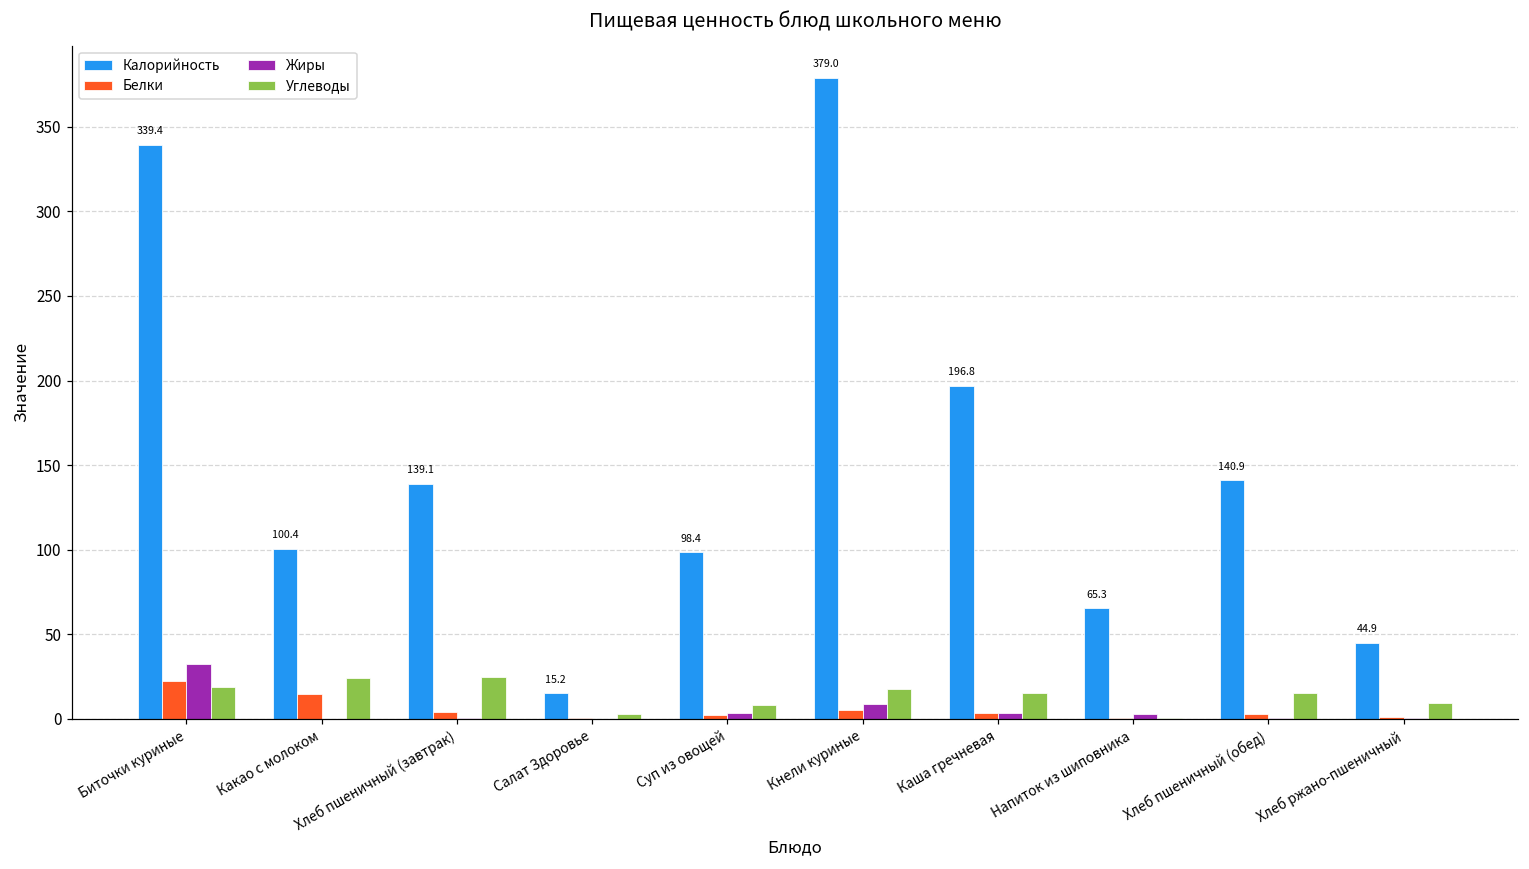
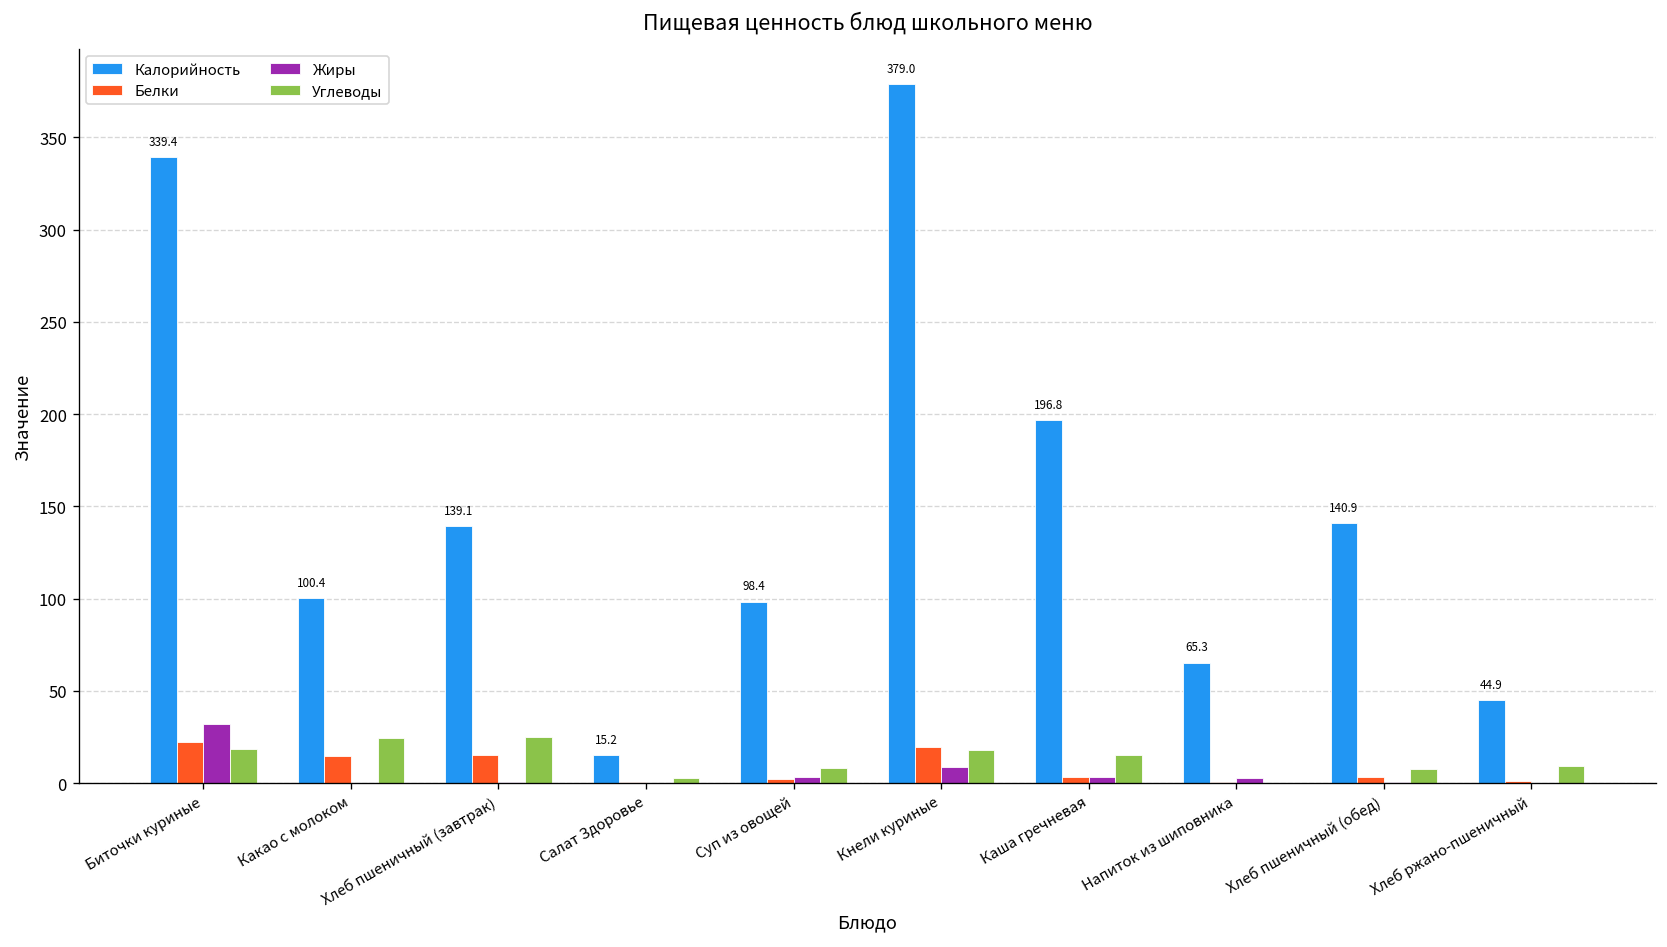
  {
    "Калорийность": {
      "Биточки куриные": 339.4,
      "Какао с молоком": 100.4,
      "Хлеб пшеничный (завтрак)": 139.1,
      "Салат Здоровье": 15.2,
      "Суп из овощей": 98.4,
      "Кнели куриные": 379.0,
      "Каша гречневая": 196.8,
      "Напиток из шиповника": 65.3,
      "Хлеб пшеничный (обед)": 140.9,
      "Хлеб ржано-пшеничный": 44.9
    },
    "Белки": {
      "Биточки куриные": 22,
      "Какао с молоком": 15,
-     "Хлеб пшеничный (завтрак)": 4,
+     "Хлеб пшеничный (завтрак)": 15,
      "Суп из овощей": 2,
-     "Кнели куриные": 5,
+     "Кнели куриные": 20,
      "Каша гречневая": 3,
      "Хлеб пшеничный (обед)": 3
    },
    "Жиры": {
      "Биточки куриные": 32,
      "Салат Здоровье": 0,
      "Суп из овощей": 3,
      "Кнели куриные": 8,
      "Каша гречневая": 3,
      "Напиток из шиповника": 3
    },
    "Углеводы": {
      "Биточки куриные": 19,
      "Какао с молоком": 24,
      "Хлеб пшеничный (завтрак)": 25,
      "Салат Здоровье": 3,
      "Суп из овощей": 8,
      "Кнели куриные": 18,
      "Каша гречневая": 15,
-     "Хлеб пшеничный (обед)": 15,
+     "Хлеб пшеничный (обед)": 7,
      "Хлеб ржано-пшеничный": 9
    }
  }
